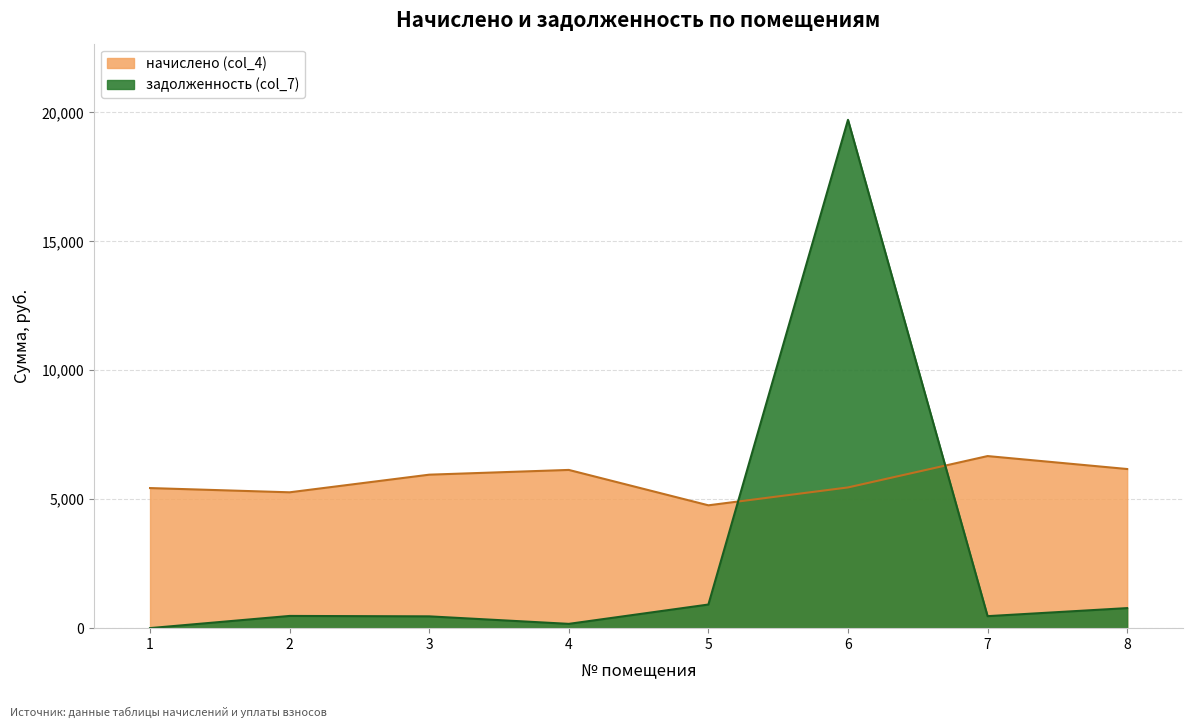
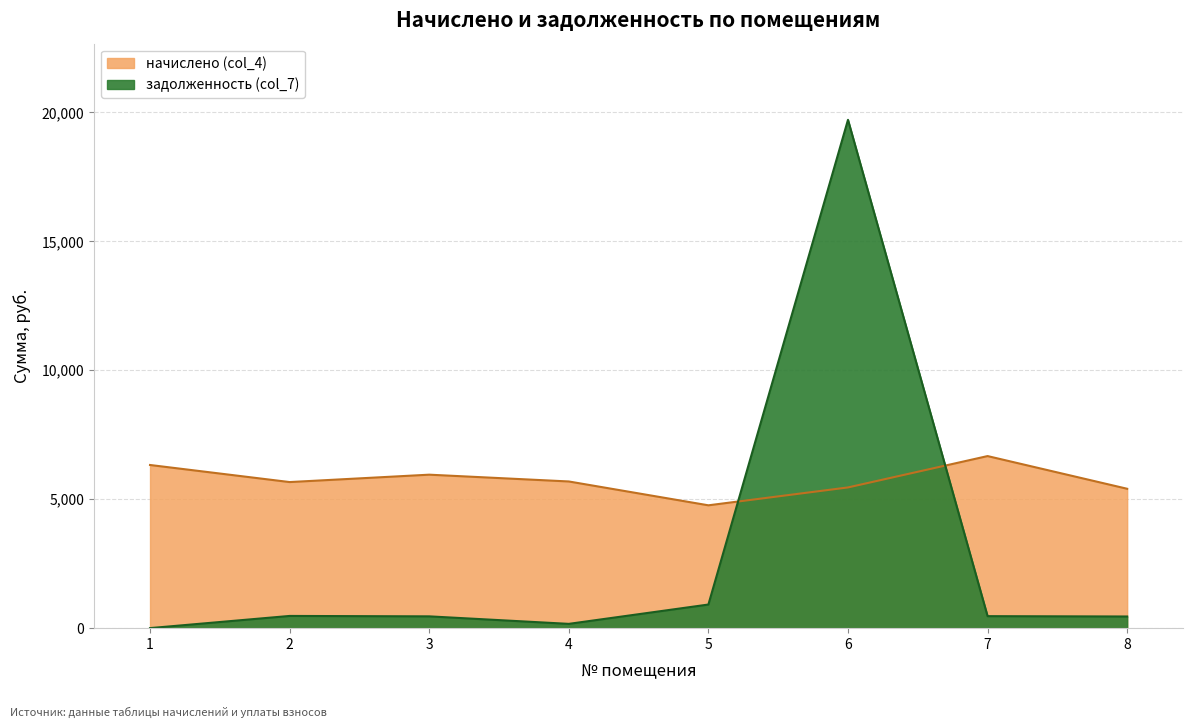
  {
    "начислено (col_4)": {
-     "1": "5,400",
-     "2": "5,300",
+     "1": "6,300",
+     "2": "5,700",
      "3": "5,900",
-     "4": "6,100",
+     "4": "5,700",
      "5": "4,800",
      "6": "5,500",
      "7": "6,700",
-     "8": "6,200"
+     "8": "5,400"
    },
    "задолженность (col_7)": {
      "1": "0",
      "2": "500",
      "3": "500",
      "4": "200",
      "5": "900",
      "6": "19,700",
      "7": "500",
-     "8": "800"
+     "8": "500"
    }
  }
